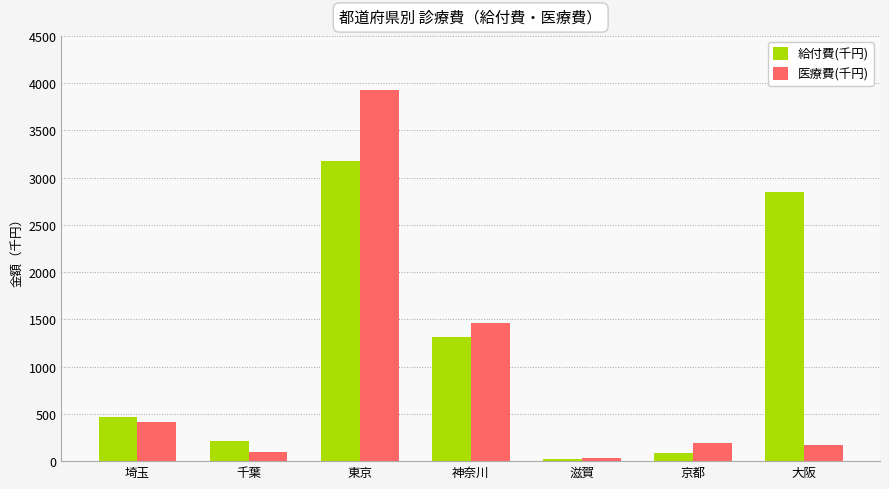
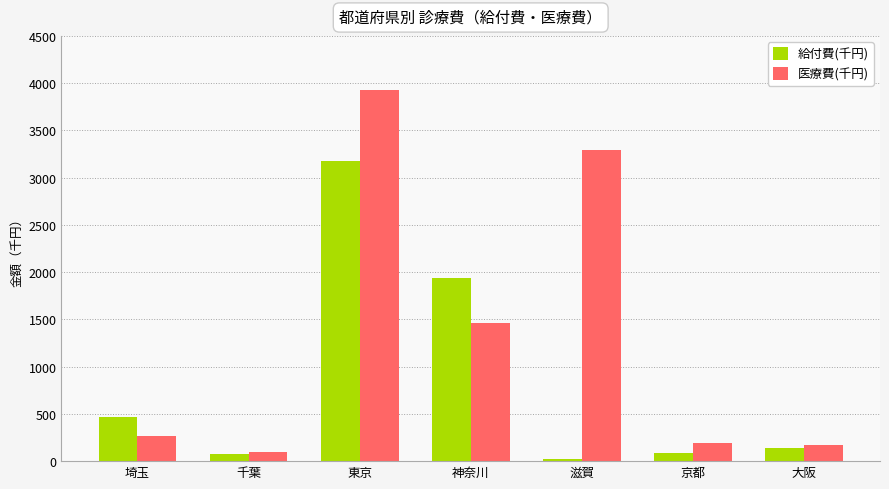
  {
    "給付費(千円)": {
      "埼玉": 500,
-     "千葉": 200,
+     "千葉": 100,
      "東京": 3200,
-     "神奈川": 1300,
+     "神奈川": 1900,
      "滋賀": 0,
      "京都": 100,
-     "大阪": 2900
+     "大阪": 100
    },
    "医療費(千円)": {
-     "埼玉": 400,
+     "埼玉": 300,
      "千葉": 100,
      "東京": 3900,
      "神奈川": 1500,
-     "滋賀": 0,
+     "滋賀": 3300,
      "京都": 200,
      "大阪": 200
    }
  }
